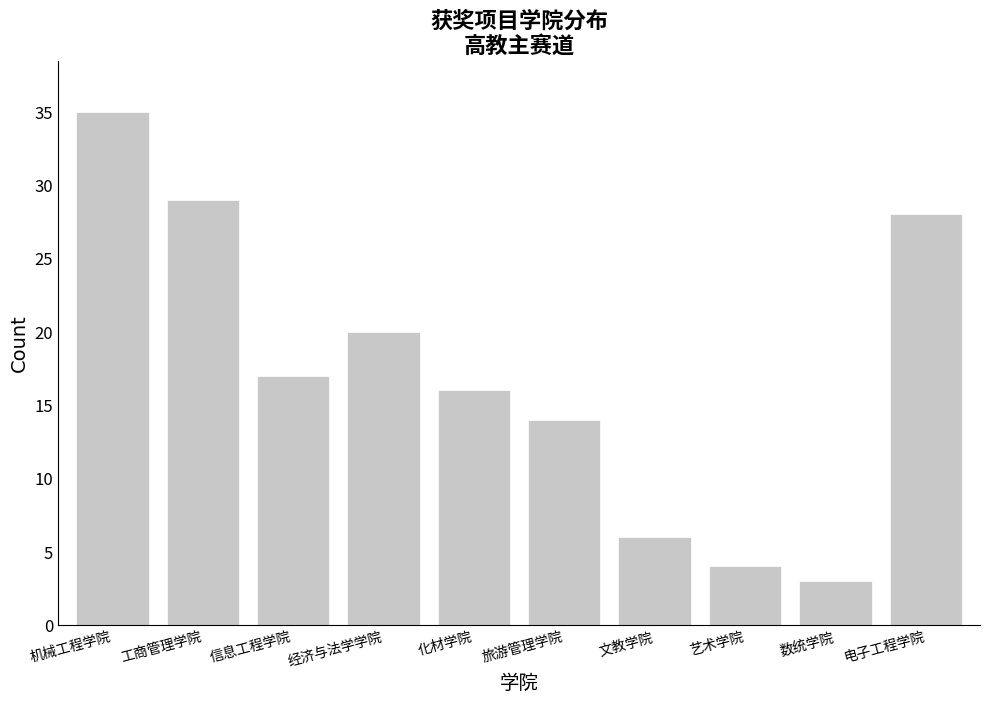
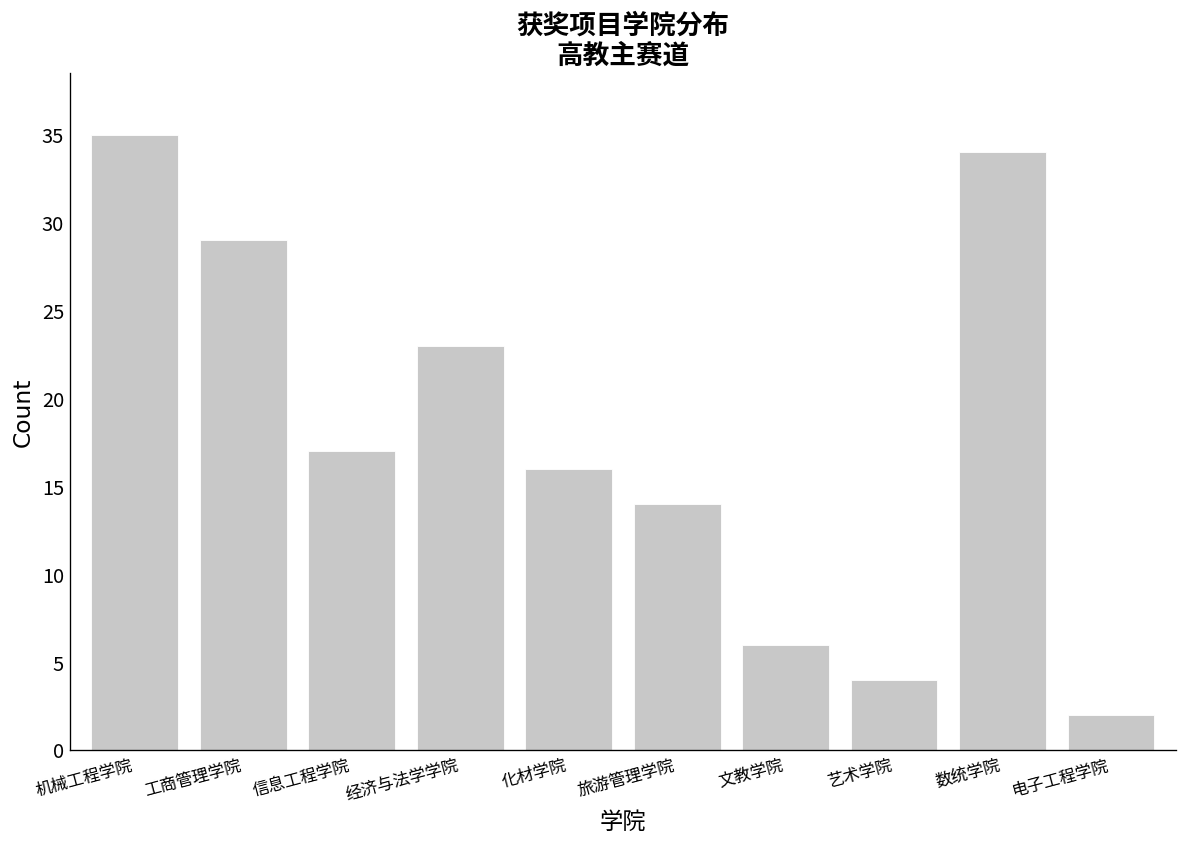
  {
    "机械工程学院": 35,
    "工商管理学院": 29,
    "信息工程学院": 17,
-   "经济与法学学院": 20,
+   "经济与法学学院": 23,
    "化材学院": 16,
    "旅游管理学院": 14,
    "文教学院": 6,
    "艺术学院": 4,
-   "数统学院": 3,
-   "电子工程学院": 28
+   "数统学院": 34,
+   "电子工程学院": 2
  }
